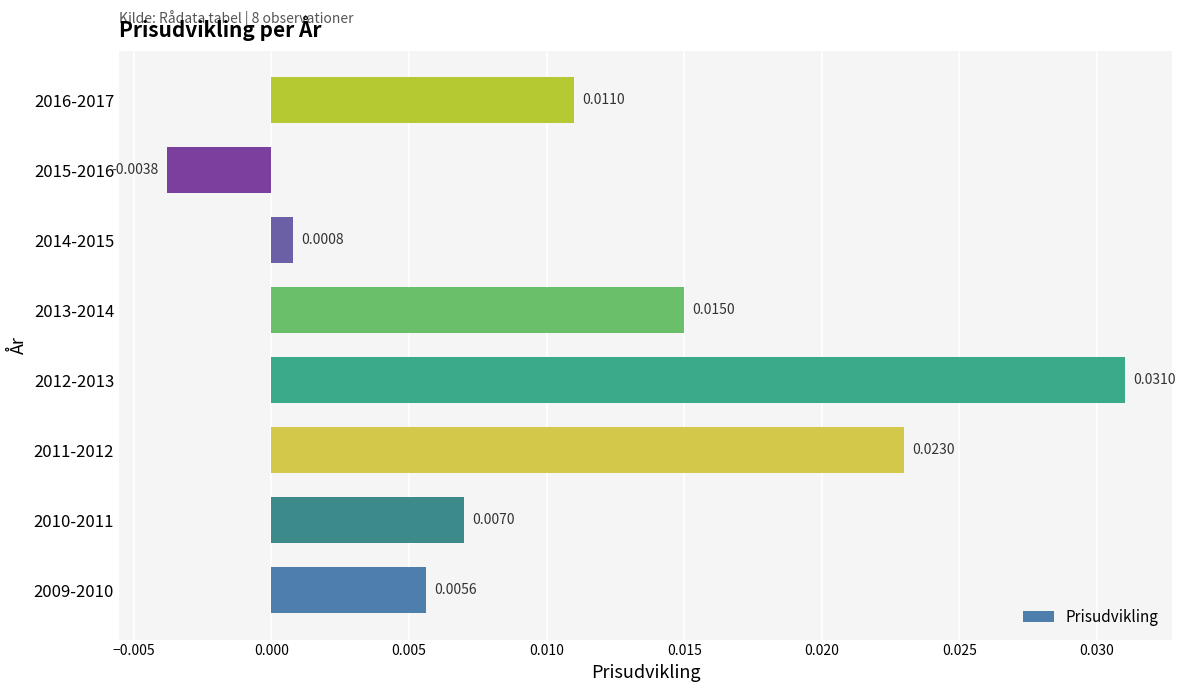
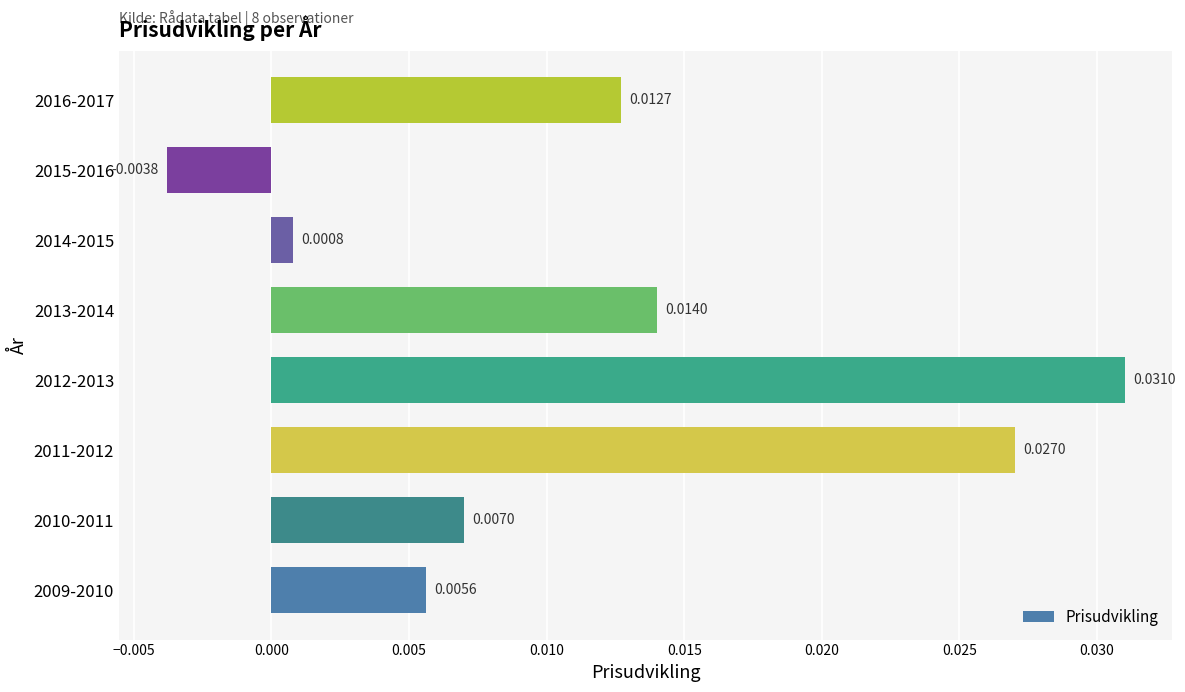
  {
-   "2016-2017": 0.0110,
+   "2016-2017": 0.0127,
    "2015-2016": -0.0038,
    "2014-2015": 0.0008,
-   "2013-2014": 0.0150,
+   "2013-2014": 0.0140,
    "2012-2013": 0.0310,
-   "2011-2012": 0.0230,
+   "2011-2012": 0.0270,
    "2010-2011": 0.0070,
    "2009-2010": 0.0056
  }
